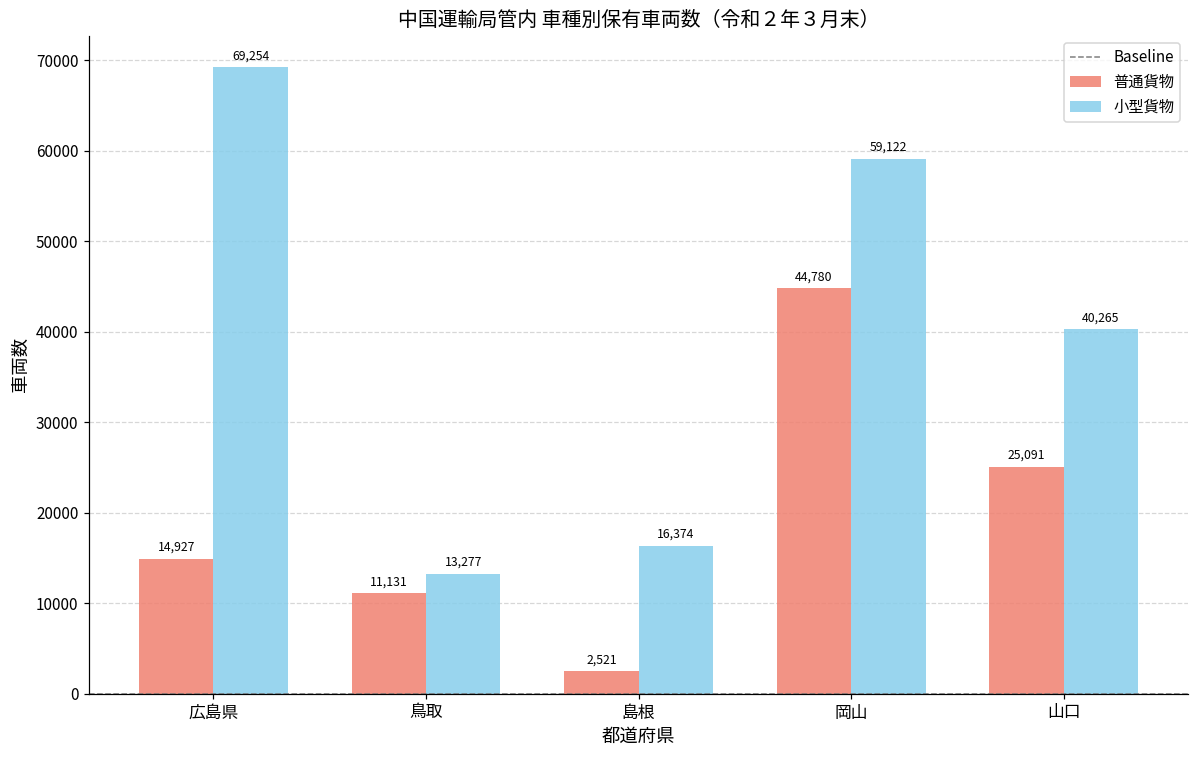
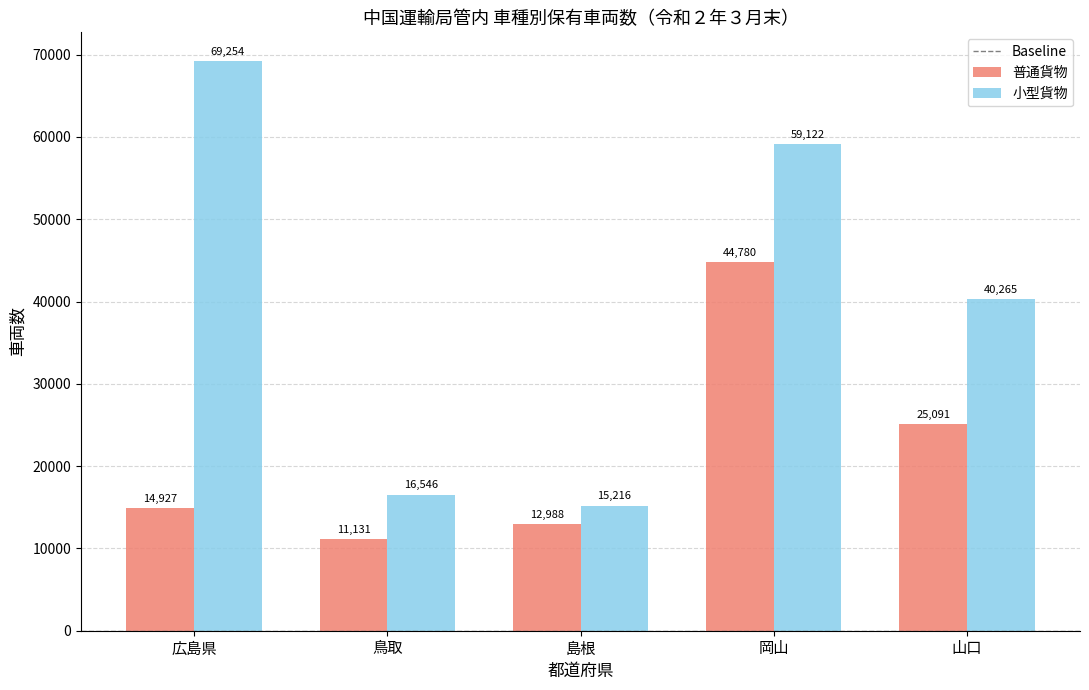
  {
    "普通貨物": {
      "広島県": "14,927",
      "鳥取": "11,131",
-     "島根": "2,521",
+     "島根": "12,988",
      "岡山": "44,780",
      "山口": "25,091"
    },
    "小型貨物": {
      "広島県": "69,254",
-     "鳥取": "13,277",
-     "島根": "16,374",
+     "鳥取": "16,546",
+     "島根": "15,216",
      "岡山": "59,122",
      "山口": "40,265"
    }
  }
